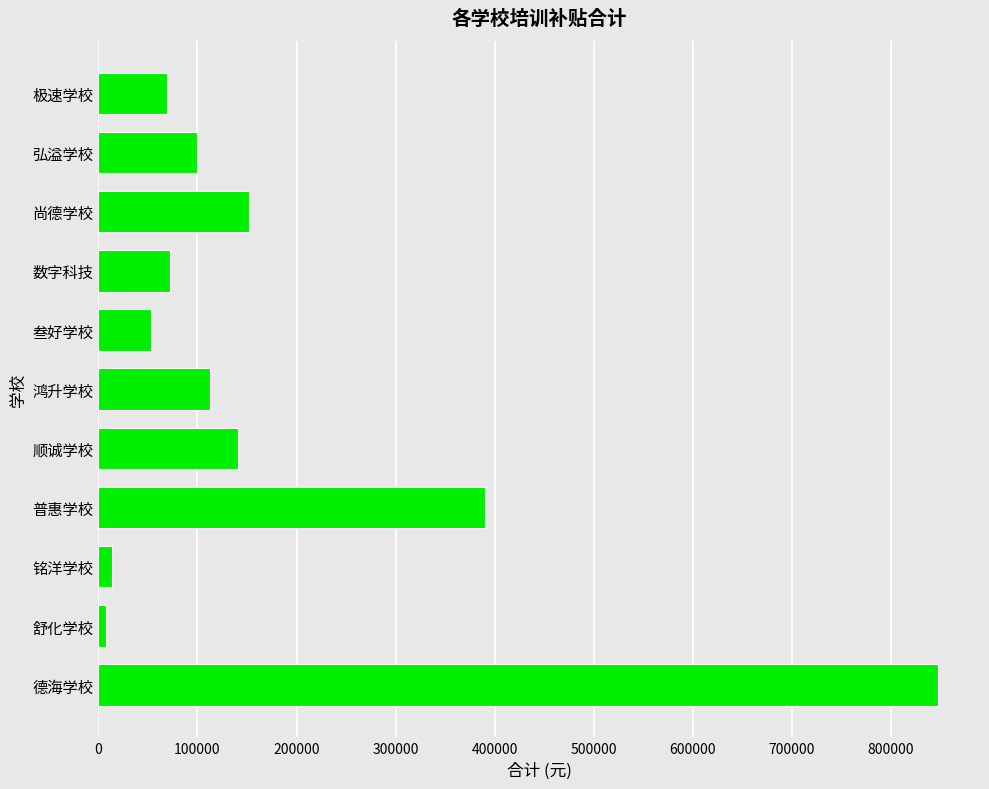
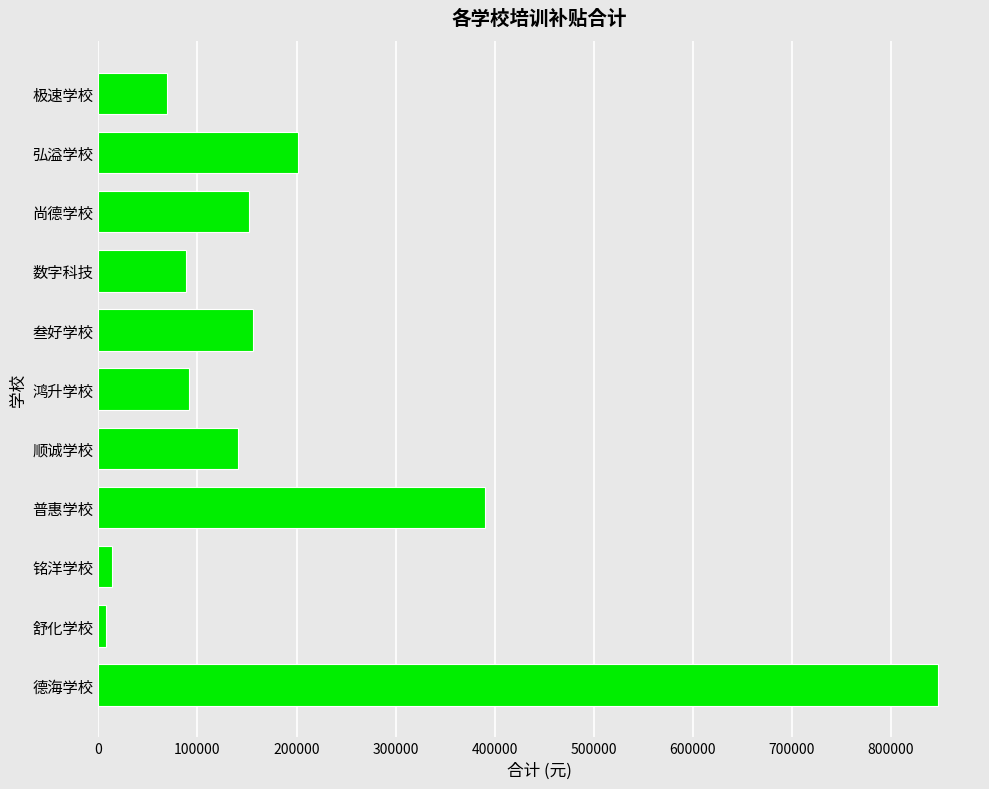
  {
    "极速学校": 70000,
-   "弘溢学校": 100000,
+   "弘溢学校": 200000,
    "尚德学校": 150000,
-   "数字科技": 70000,
-   "叁好学校": 50000,
-   "鸿升学校": 110000,
+   "数字科技": 90000,
+   "叁好学校": 160000,
+   "鸿升学校": 90000,
    "顺诚学校": 140000,
    "普惠学校": 390000,
    "铭洋学校": 10000,
    "舒化学校": 10000,
    "德海学校": 850000
  }
